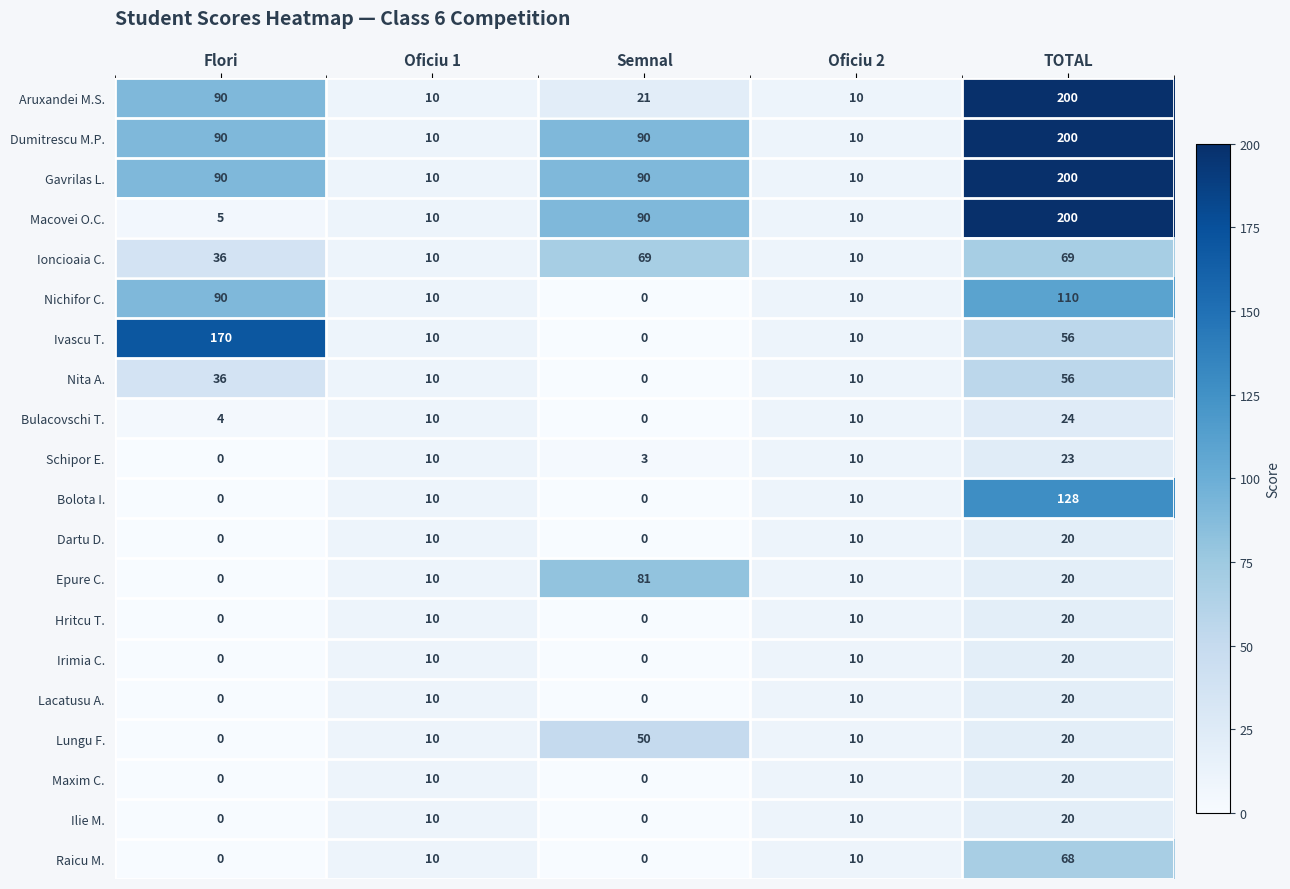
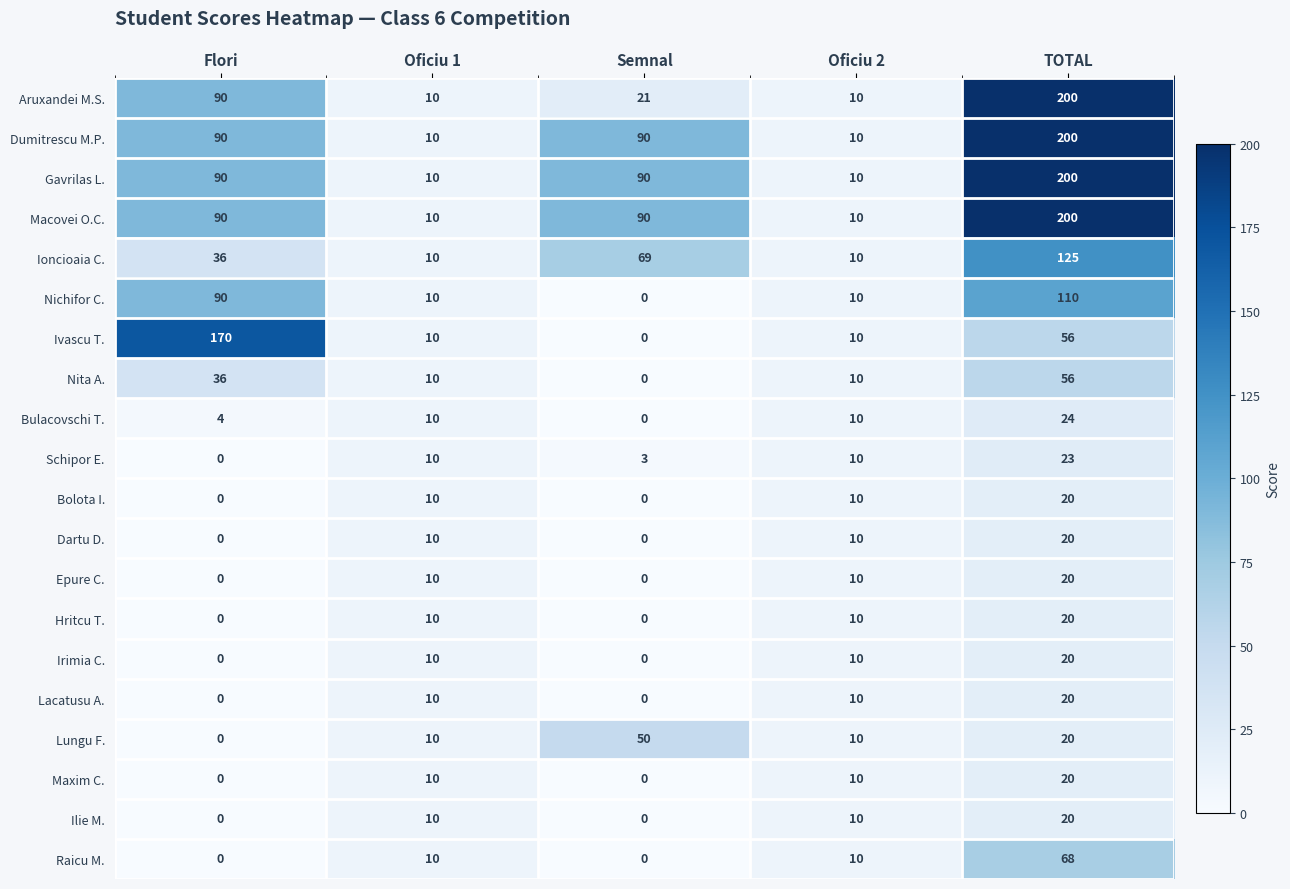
  {
    "Aruxandei M.S.": {
      "Flori": 90,
      "Oficiu 1": 10,
      "Semnal": 21,
      "Oficiu 2": 10,
      "TOTAL": 200
    },
    "Dumitrescu M.P.": {
      "Flori": 90,
      "Oficiu 1": 10,
      "Semnal": 90,
      "Oficiu 2": 10,
      "TOTAL": 200
    },
    "Gavrilas L.": {
      "Flori": 90,
      "Oficiu 1": 10,
      "Semnal": 90,
      "Oficiu 2": 10,
      "TOTAL": 200
    },
    "Macovei O.C.": {
-     "Flori": 5,
+     "Flori": 90,
      "Oficiu 1": 10,
      "Semnal": 90,
      "Oficiu 2": 10,
      "TOTAL": 200
    },
    "Ioncioaia C.": {
      "Flori": 36,
      "Oficiu 1": 10,
      "Semnal": 69,
      "Oficiu 2": 10,
-     "TOTAL": 69
+     "TOTAL": 125
    },
    "Nichifor C.": {
      "Flori": 90,
      "Oficiu 1": 10,
      "Semnal": 0,
      "Oficiu 2": 10,
      "TOTAL": 110
    },
    "Ivascu T.": {
      "Flori": 170,
      "Oficiu 1": 10,
      "Semnal": 0,
      "Oficiu 2": 10,
      "TOTAL": 56
    },
    "Nita A.": {
      "Flori": 36,
      "Oficiu 1": 10,
      "Semnal": 0,
      "Oficiu 2": 10,
      "TOTAL": 56
    },
    "Bulacovschi T.": {
      "Flori": 4,
      "Oficiu 1": 10,
      "Semnal": 0,
      "Oficiu 2": 10,
      "TOTAL": 24
    },
    "Schipor E.": {
      "Flori": 0,
      "Oficiu 1": 10,
      "Semnal": 3,
      "Oficiu 2": 10,
      "TOTAL": 23
    },
    "Bolota I.": {
      "Flori": 0,
      "Oficiu 1": 10,
      "Semnal": 0,
      "Oficiu 2": 10,
-     "TOTAL": 128
+     "TOTAL": 20
    },
    "Dartu D.": {
      "Flori": 0,
      "Oficiu 1": 10,
      "Semnal": 0,
      "Oficiu 2": 10,
      "TOTAL": 20
    },
    "Epure C.": {
      "Flori": 0,
      "Oficiu 1": 10,
-     "Semnal": 81,
+     "Semnal": 0,
      "Oficiu 2": 10,
      "TOTAL": 20
    },
    "Hritcu T.": {
      "Flori": 0,
      "Oficiu 1": 10,
      "Semnal": 0,
      "Oficiu 2": 10,
      "TOTAL": 20
    },
    "Irimia C.": {
      "Flori": 0,
      "Oficiu 1": 10,
      "Semnal": 0,
      "Oficiu 2": 10,
      "TOTAL": 20
    },
    "Lacatusu A.": {
      "Flori": 0,
      "Oficiu 1": 10,
      "Semnal": 0,
      "Oficiu 2": 10,
      "TOTAL": 20
    },
    "Lungu F.": {
      "Flori": 0,
      "Oficiu 1": 10,
      "Semnal": 50,
      "Oficiu 2": 10,
      "TOTAL": 20
    },
    "Maxim C.": {
      "Flori": 0,
      "Oficiu 1": 10,
      "Semnal": 0,
      "Oficiu 2": 10,
      "TOTAL": 20
    },
    "Ilie M.": {
      "Flori": 0,
      "Oficiu 1": 10,
      "Semnal": 0,
      "Oficiu 2": 10,
      "TOTAL": 20
    },
    "Raicu M.": {
      "Flori": 0,
      "Oficiu 1": 10,
      "Semnal": 0,
      "Oficiu 2": 10,
      "TOTAL": 68
    }
  }
